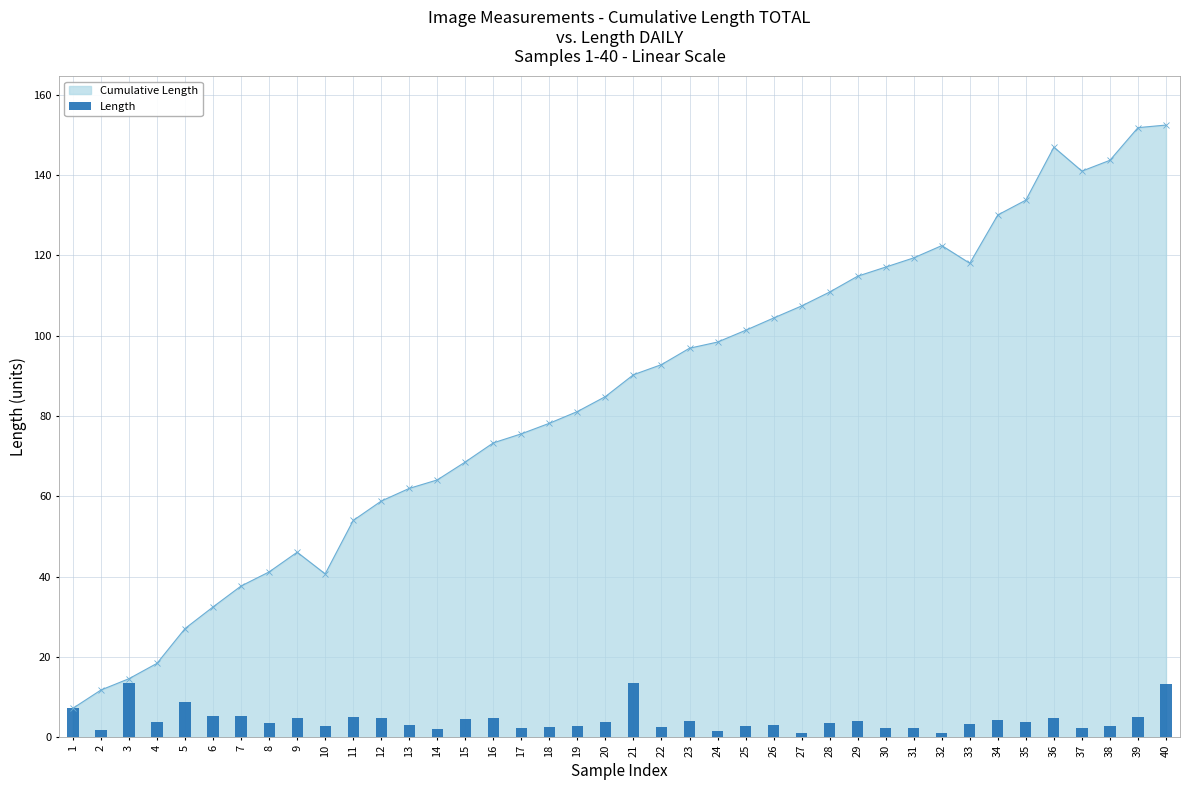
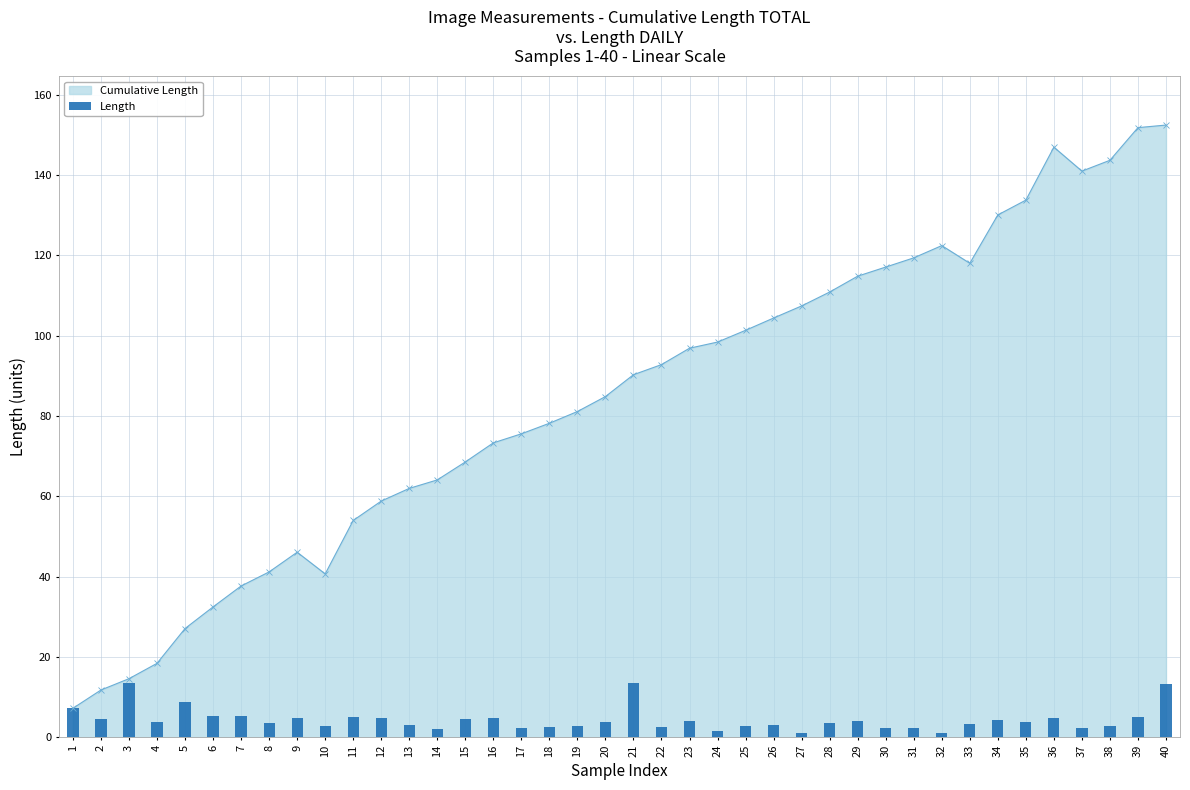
  {
    "Cumulative Length": {
      "1": 7,
      "2": 12,
      "3": 15,
      "4": 18,
      "5": 27,
      "6": 32,
      "7": 38,
      "8": 41,
      "9": 46,
      "10": 41,
      "11": 54,
      "12": 59,
      "13": 62,
      "14": 64,
      "15": 69,
      "16": 73,
      "17": 76,
      "18": 78,
      "19": 81,
      "20": 85,
      "21": 90,
      "22": 93,
      "23": 97,
      "24": 98,
      "25": 101,
      "26": 104,
      "27": 107,
      "28": 111,
      "29": 115,
      "30": 117,
      "31": 119,
      "32": 122,
      "33": 118,
      "34": 130,
      "35": 134,
      "36": 147,
      "37": 141,
      "38": 144,
      "39": 152,
      "40": 152
    },
    "Length": {
      "1": 7,
-     "2": 2,
+     "2": 5,
      "3": 14,
      "4": 4,
      "5": 9,
      "6": 5,
      "7": 5,
      "8": 4,
      "9": 5,
      "10": 3,
      "11": 5,
      "12": 5,
      "13": 3,
      "14": 2,
      "15": 4,
      "16": 5,
      "17": 2,
      "18": 3,
      "19": 3,
      "20": 4,
      "21": 13,
      "22": 3,
      "23": 4,
      "24": 2,
      "25": 3,
      "26": 3,
      "27": 1,
      "28": 3,
      "29": 4,
      "30": 2,
      "31": 2,
      "32": 1,
      "33": 3,
      "34": 4,
      "35": 4,
      "36": 5,
      "37": 2,
      "38": 3,
      "39": 5,
      "40": 13
    }
  }
